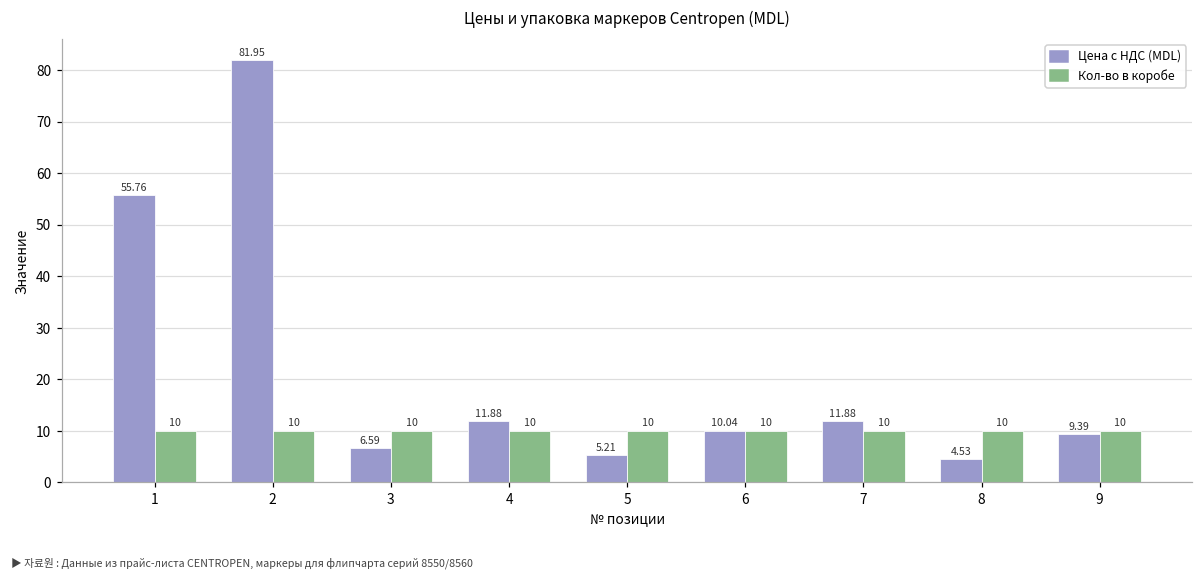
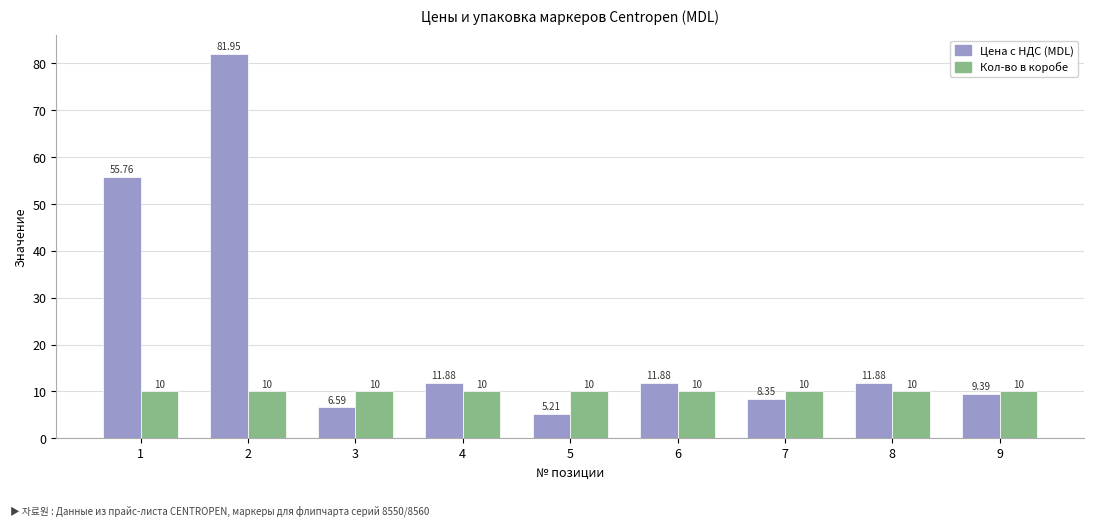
  {
    "Цена с НДС (MDL)": {
      "1": 55.76,
      "2": 81.95,
      "3": 6.59,
      "4": 11.88,
      "5": 5.21,
-     "6": 10.04,
-     "7": 11.88,
-     "8": 4.53,
+     "6": 11.88,
+     "7": 8.35,
+     "8": 11.88,
      "9": 9.39
    },
    "Кол-во в коробе": {
      "1": 10,
      "2": 10,
      "3": 10,
      "4": 10,
      "5": 10,
      "6": 10,
      "7": 10,
      "8": 10,
      "9": 10
    }
  }
